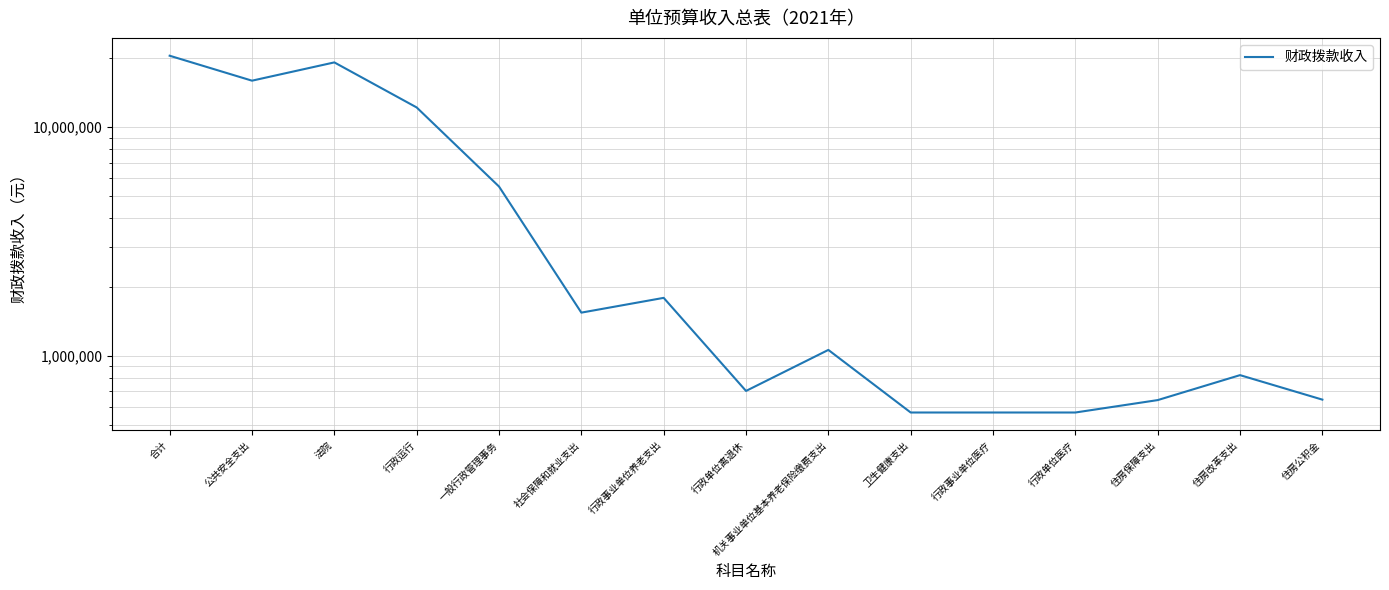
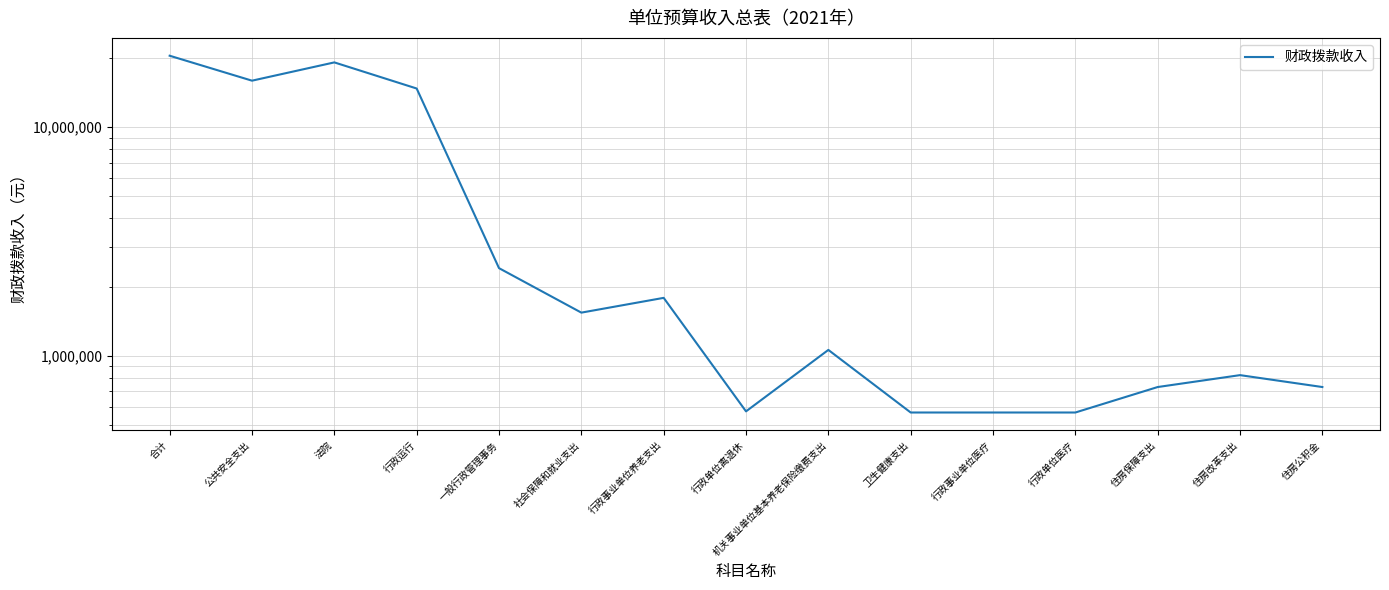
  {
    "合计": "21,000,000",
    "公共安全支出": "16,000,000",
    "法院": "19,000,000",
-   "行政运行": "12,000,000",
-   "一般行政管理事务": "5,500,000",
+   "行政运行": "15,000,000",
+   "一般行政管理事务": "2,400,000",
    "社会保障和就业支出": "1,500,000",
    "行政事业单位养老支出": "1,800,000",
-   "行政单位离退休": "700,000",
+   "行政单位离退休": "570,000",
    "机关事业单位基本养老保险缴费支出": "1,100,000",
    "卫生健康支出": "570,000",
    "行政事业单位医疗": "570,000",
    "行政单位医疗": "570,000",
-   "住房保障支出": "640,000",
+   "住房保障支出": "730,000",
    "住房改革支出": "820,000",
-   "住房公积金": "640,000"
+   "住房公积金": "730,000"
  }
